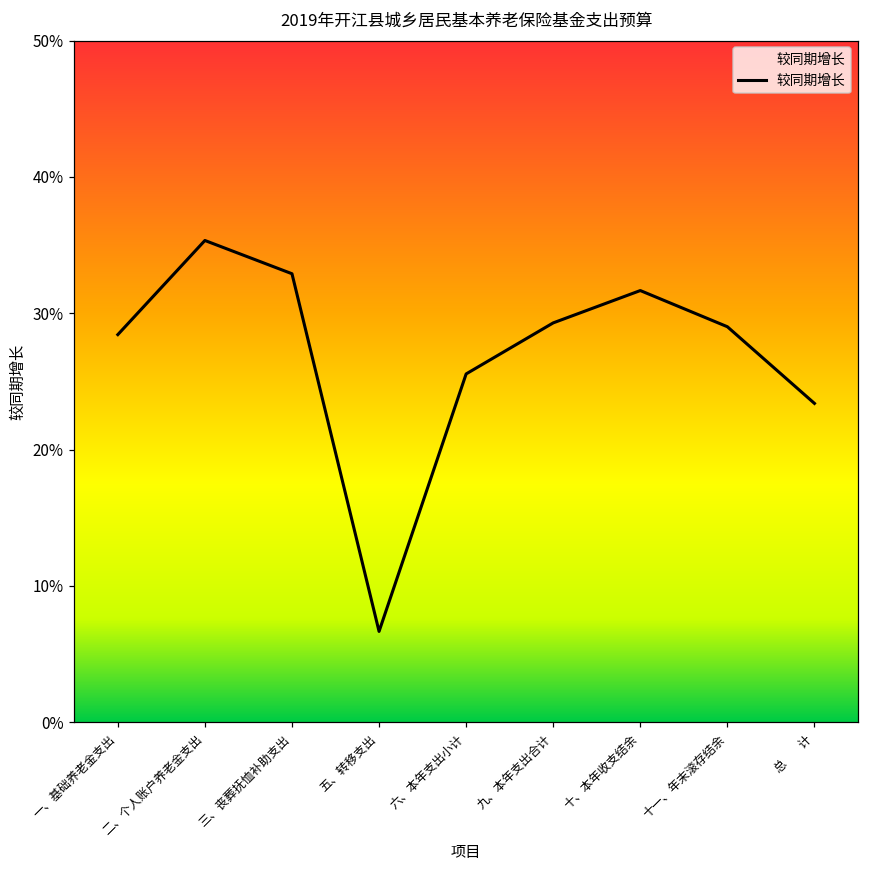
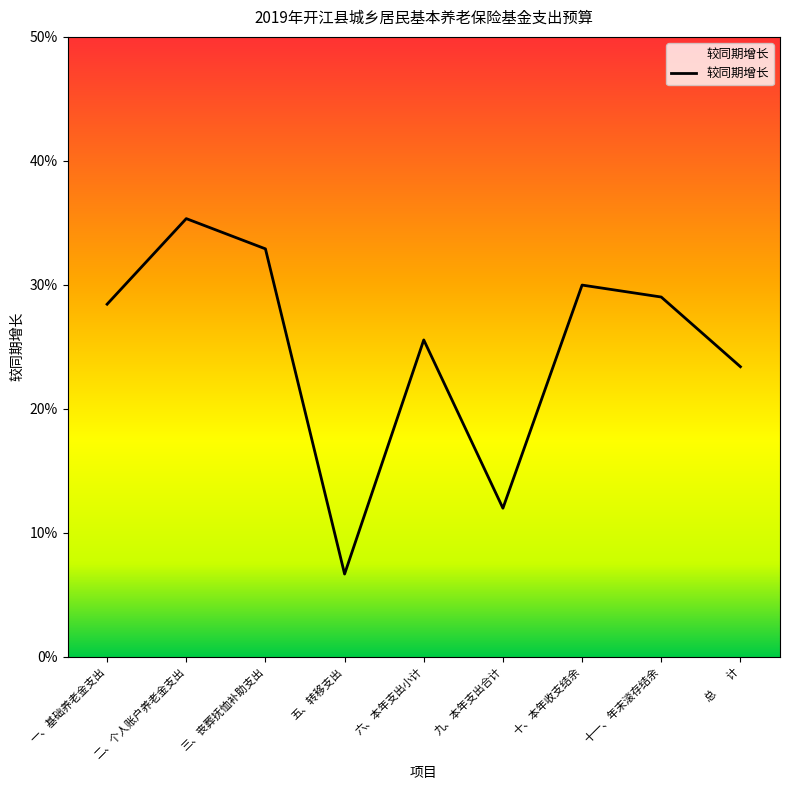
  {
    "一、基础养老金支出": "28.4%",
    "二、个人账户养老金支出": "35.3%",
    "三、丧葬抚恤补助支出": "32.9%",
    "五、转移支出": "6.7%",
    "六、本年支出小计": "25.6%",
-   "九、本年支出合计": "29.3%",
-   "十、本年收支结余": "31.7%",
+   "九、本年支出合计": "12.0%",
+   "十、本年收支结余": "30.0%",
    "十一、年末滚存结余": "29.0%",
    "总 计": "23.4%"
  }
